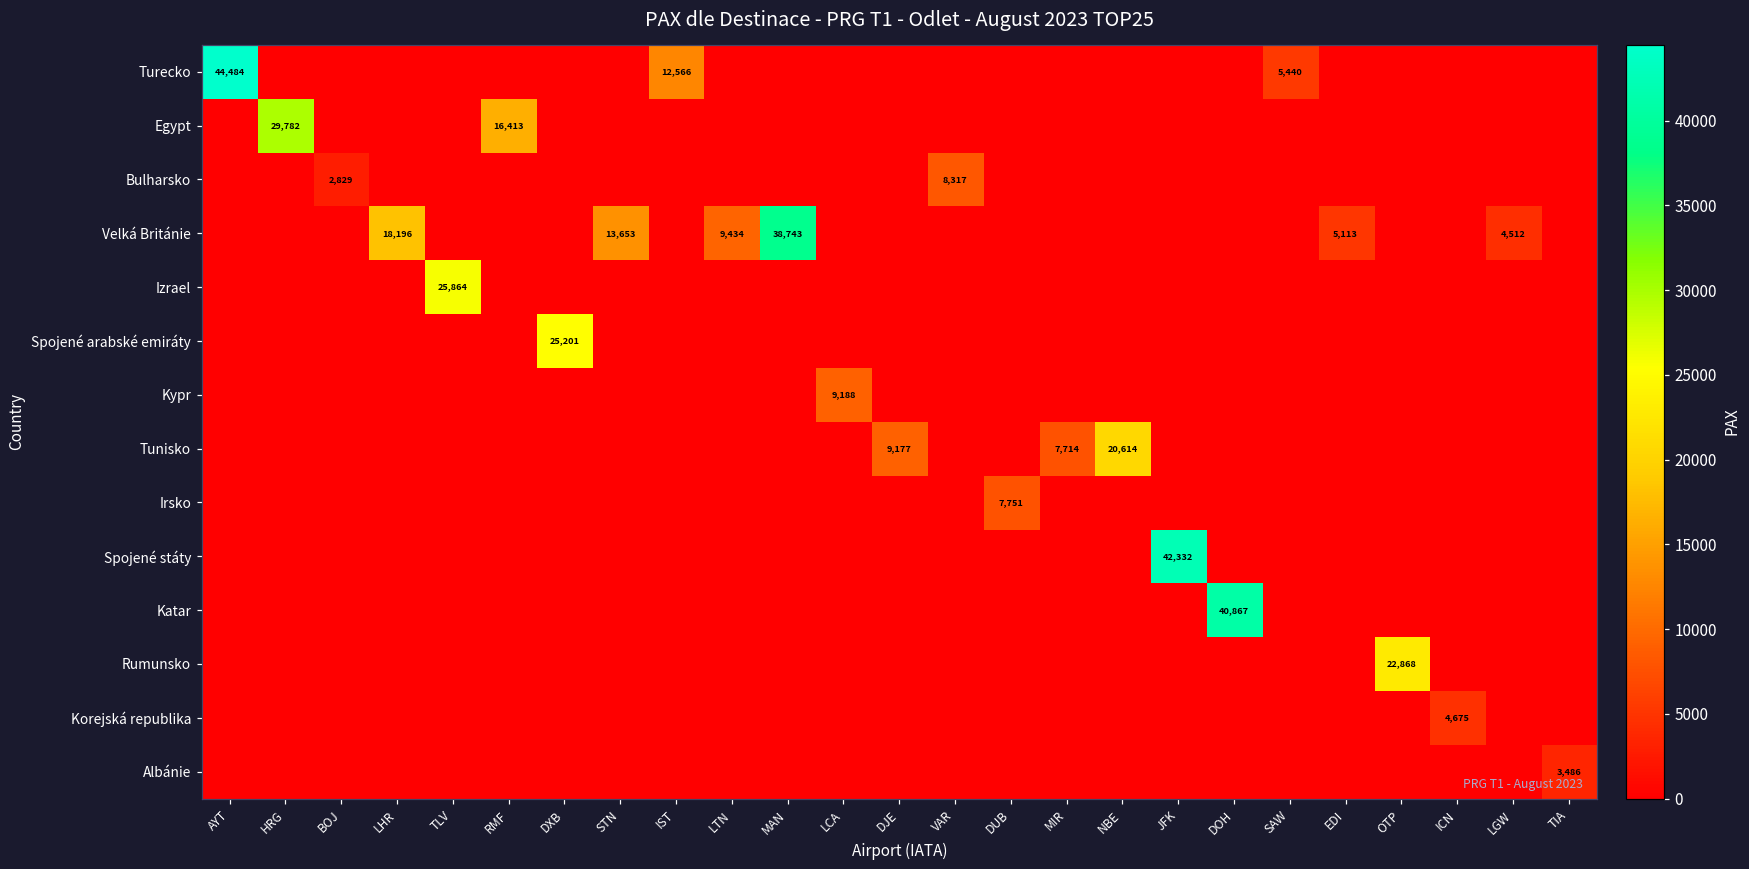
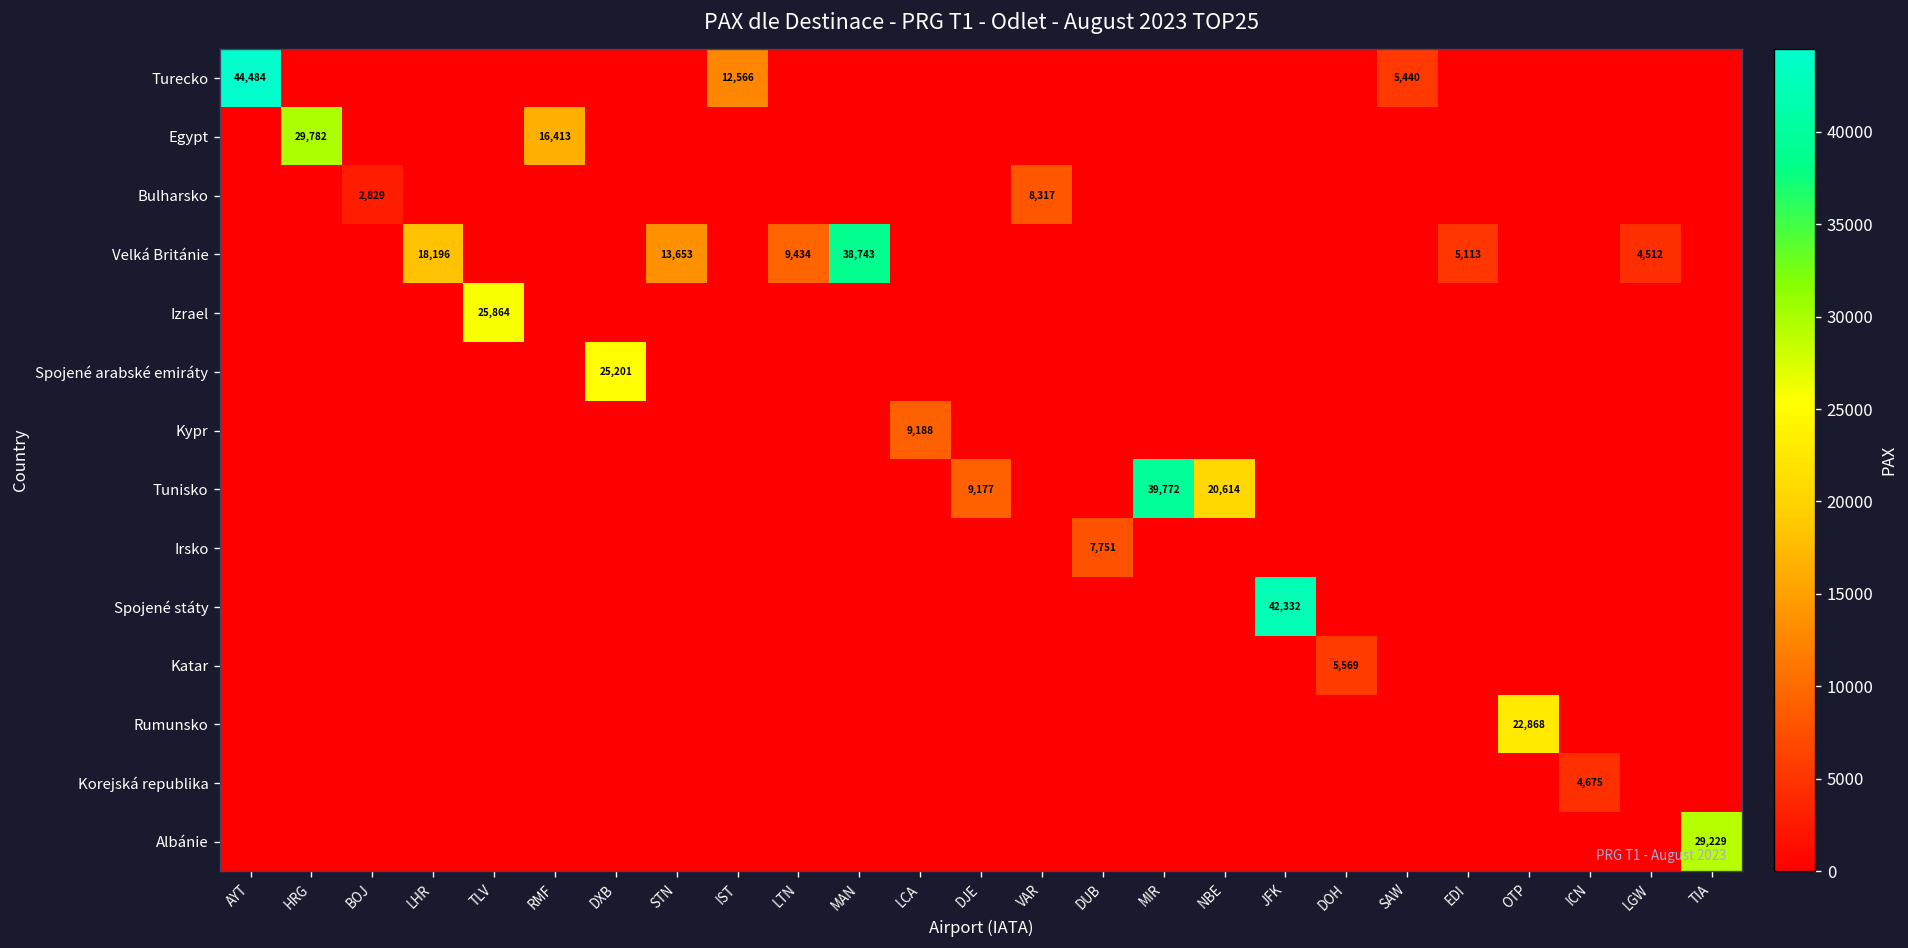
  {
    "Turecko": {
      "AYT": "44,484",
      "IST": "12,566",
      "SAW": "5,440"
    },
    "Egypt": {
      "HRG": "29,782",
      "RMF": "16,413"
    },
    "Bulharsko": {
      "BOJ": "2,829",
      "VAR": "8,317"
    },
    "Velká Británie": {
      "LHR": "18,196",
      "STN": "13,653",
      "LTN": "9,434",
      "MAN": "38,743",
      "EDI": "5,113",
      "LGW": "4,512"
    },
    "Izrael": {
      "TLV": "25,864"
    },
    "Spojené arabské emiráty": {
      "DXB": "25,201"
    },
    "Kypr": {
      "LCA": "9,188"
    },
    "Tunisko": {
      "DJE": "9,177",
-     "MIR": "7,714",
+     "MIR": "39,772",
      "NBE": "20,614"
    },
    "Irsko": {
      "DUB": "7,751"
    },
    "Spojené státy": {
      "JFK": "42,332"
    },
    "Katar": {
-     "DOH": "40,867"
+     "DOH": "5,569"
    },
    "Rumunsko": {
      "OTP": "22,868"
    },
    "Korejská republika": {
      "ICN": "4,675"
    },
    "Albánie": {
      "LGW": "2023",
-     "TIA": "3,486"
+     "TIA": "29,229"
    }
  }
